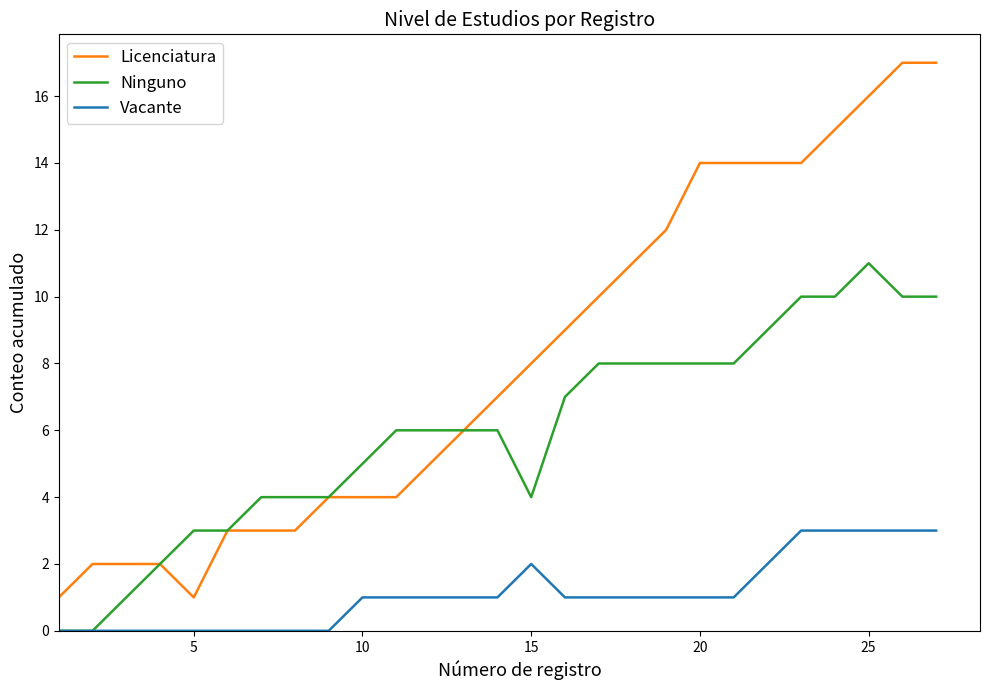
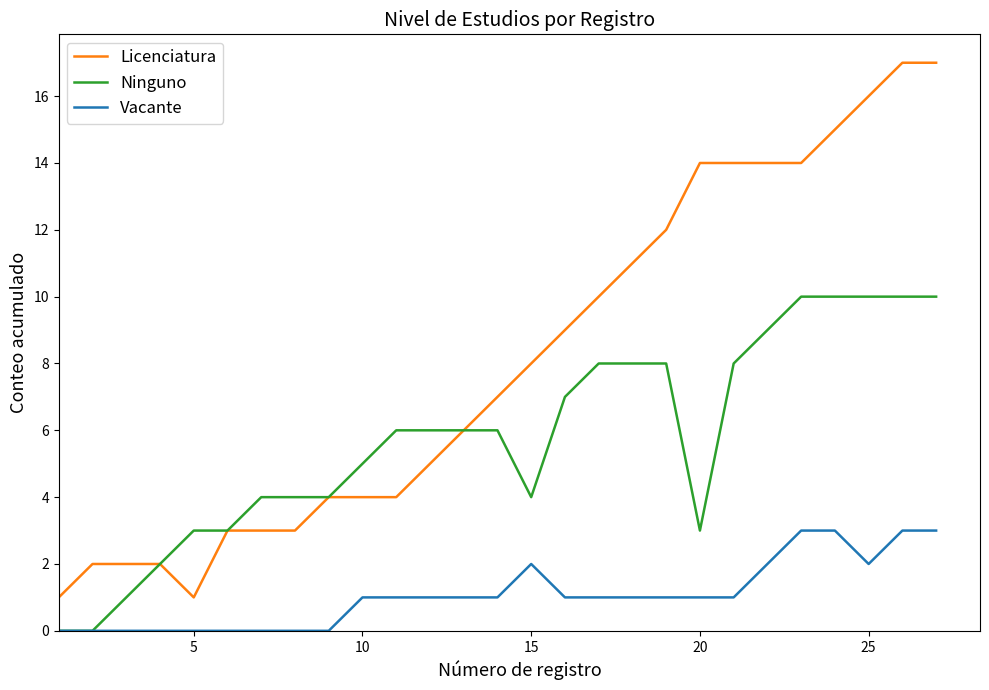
  {
    "Licenciatura": {
      "5": 1,
      "10": 4,
      "15": 8,
      "20": 14,
      "25": 16
    },
    "Ninguno": {
      "5": 3,
      "10": 5,
      "15": 4,
-     "20": 8,
-     "25": 11
+     "20": 3,
+     "25": 10
    },
    "Vacante": {
      "5": 0,
      "10": 1,
      "15": 2,
      "20": 1,
-     "25": 3
+     "25": 2
    }
  }
